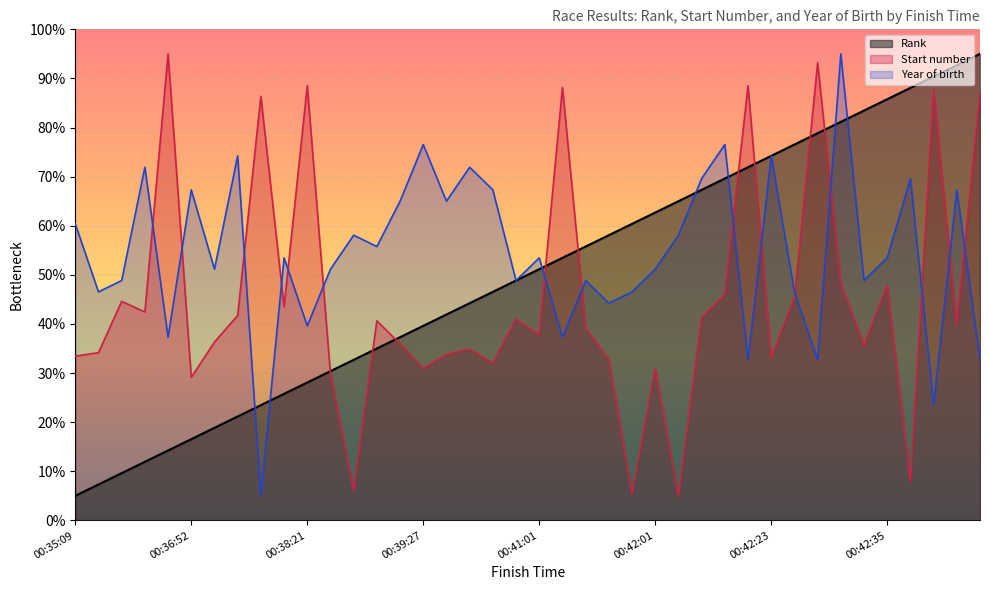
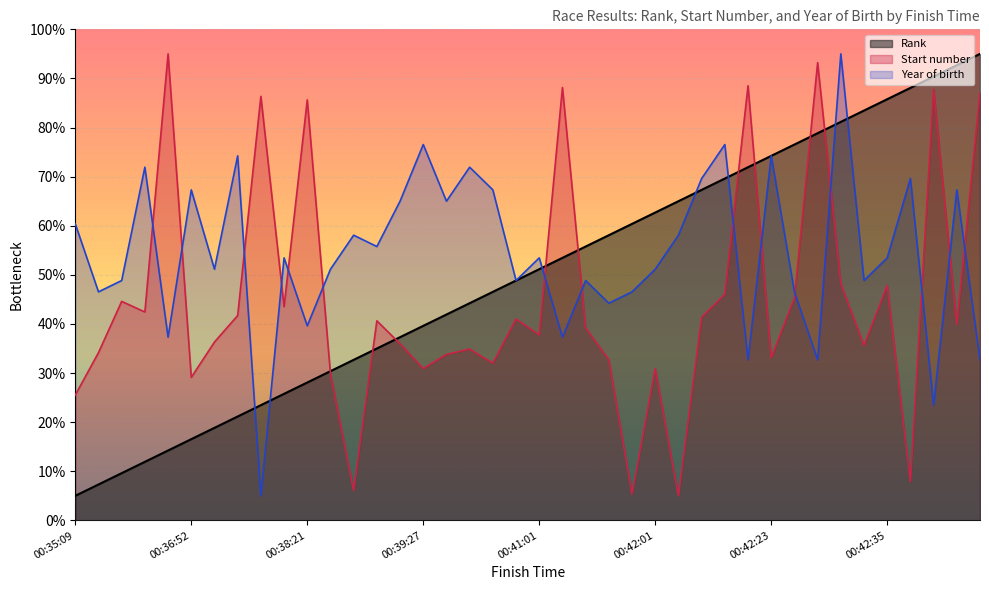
  {
    "Start number": {
-     "00:35:09": "33%",
+     "00:35:09": "26%",
      "00:36:52": "29%",
-     "00:38:21": "89%",
+     "00:38:21": "86%",
      "00:42:01": "31%",
      "00:42:23": "33%",
      "00:42:35": "48%"
    }
  }
